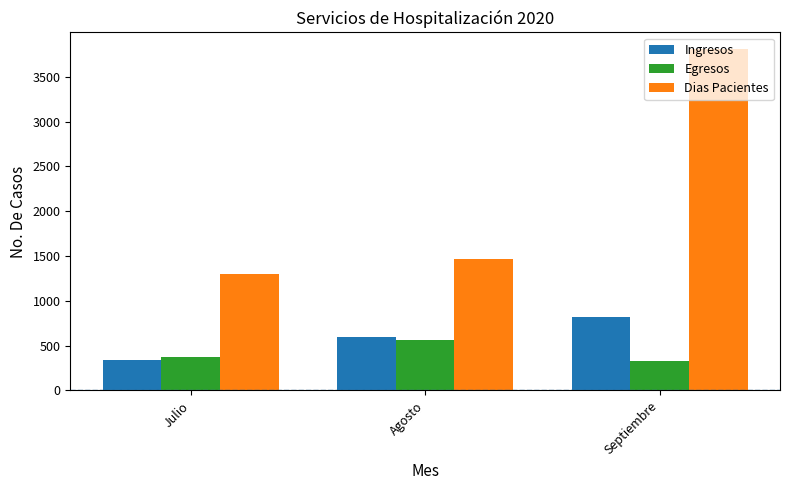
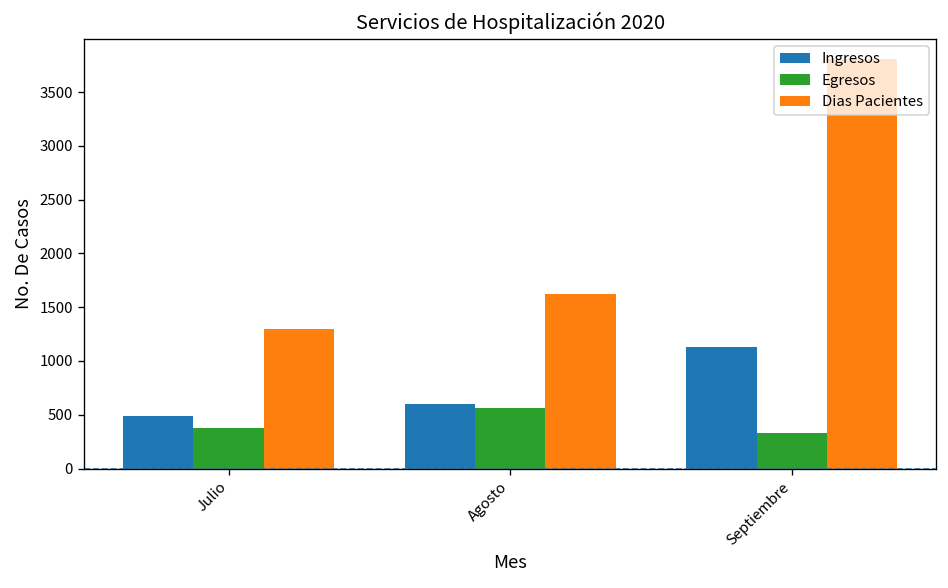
  {
    "Ingresos": {
-     "Julio": 300,
+     "Julio": 500,
      "Agosto": 600,
-     "Septiembre": 800
+     "Septiembre": 1100
    },
    "Egresos": {
      "Julio": 400,
      "Agosto": 600,
      "Septiembre": 300
    },
    "Dias Pacientes": {
      "Julio": 1300,
-     "Agosto": 1500
+     "Agosto": 1600
    }
  }
